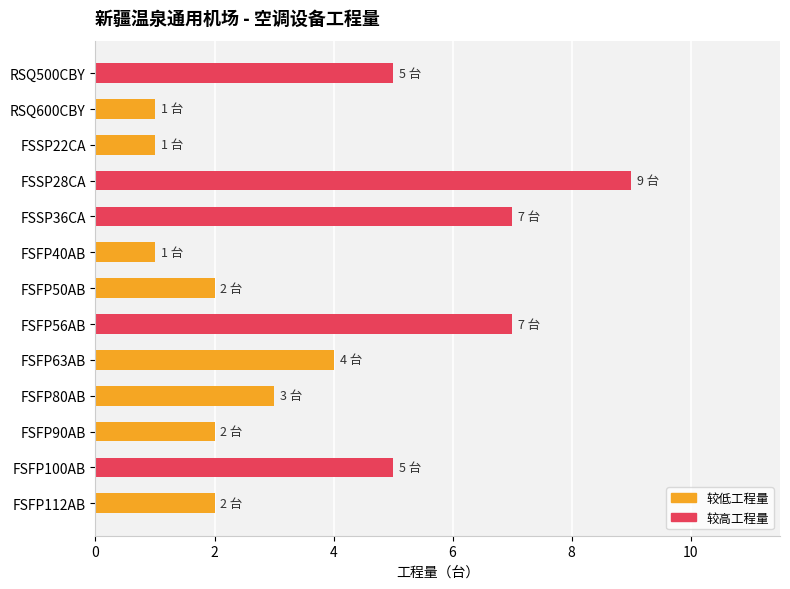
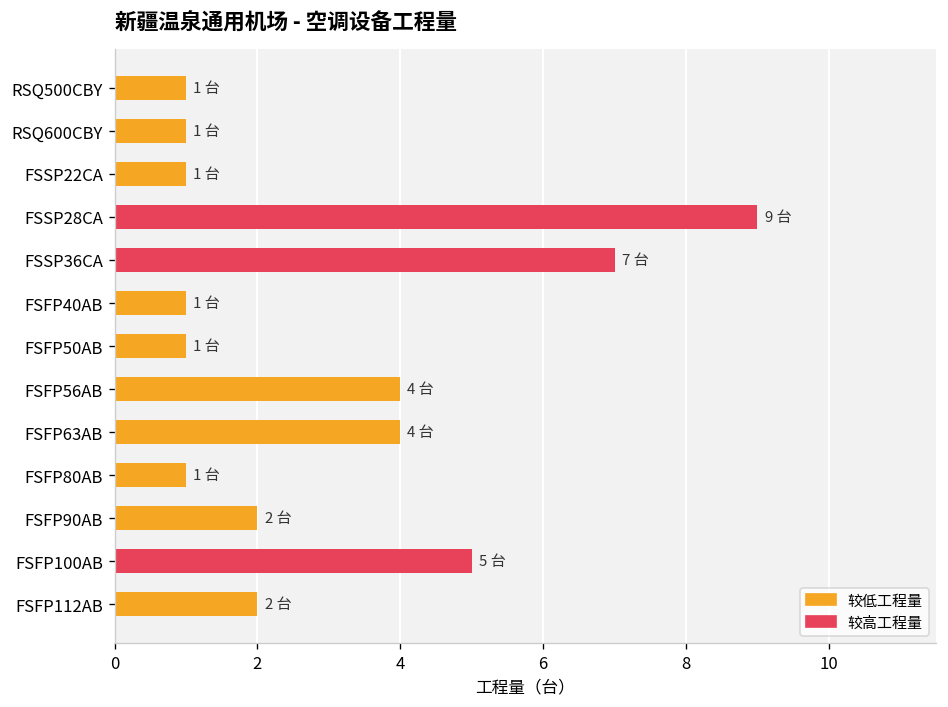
  {
-   "RSQ500CBY": 5,
+   "RSQ500CBY": 1,
    "RSQ600CBY": 1,
    "FSSP22CA": 1,
    "FSSP28CA": 9,
    "FSSP36CA": 7,
    "FSFP40AB": 1,
-   "FSFP50AB": 2,
-   "FSFP56AB": 7,
+   "FSFP50AB": 1,
+   "FSFP56AB": 4,
    "FSFP63AB": 4,
-   "FSFP80AB": 3,
+   "FSFP80AB": 1,
    "FSFP90AB": 2,
    "FSFP100AB": 5,
    "FSFP112AB": 2
  }
